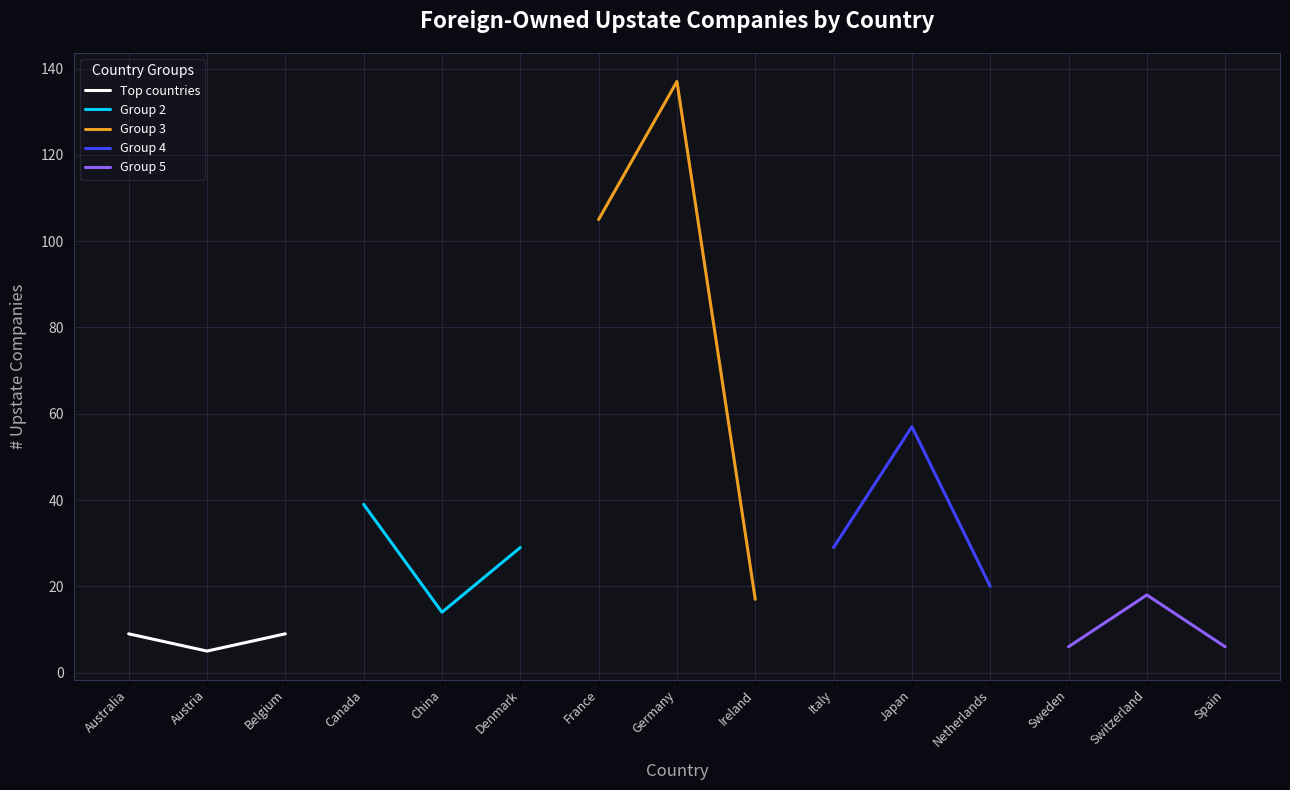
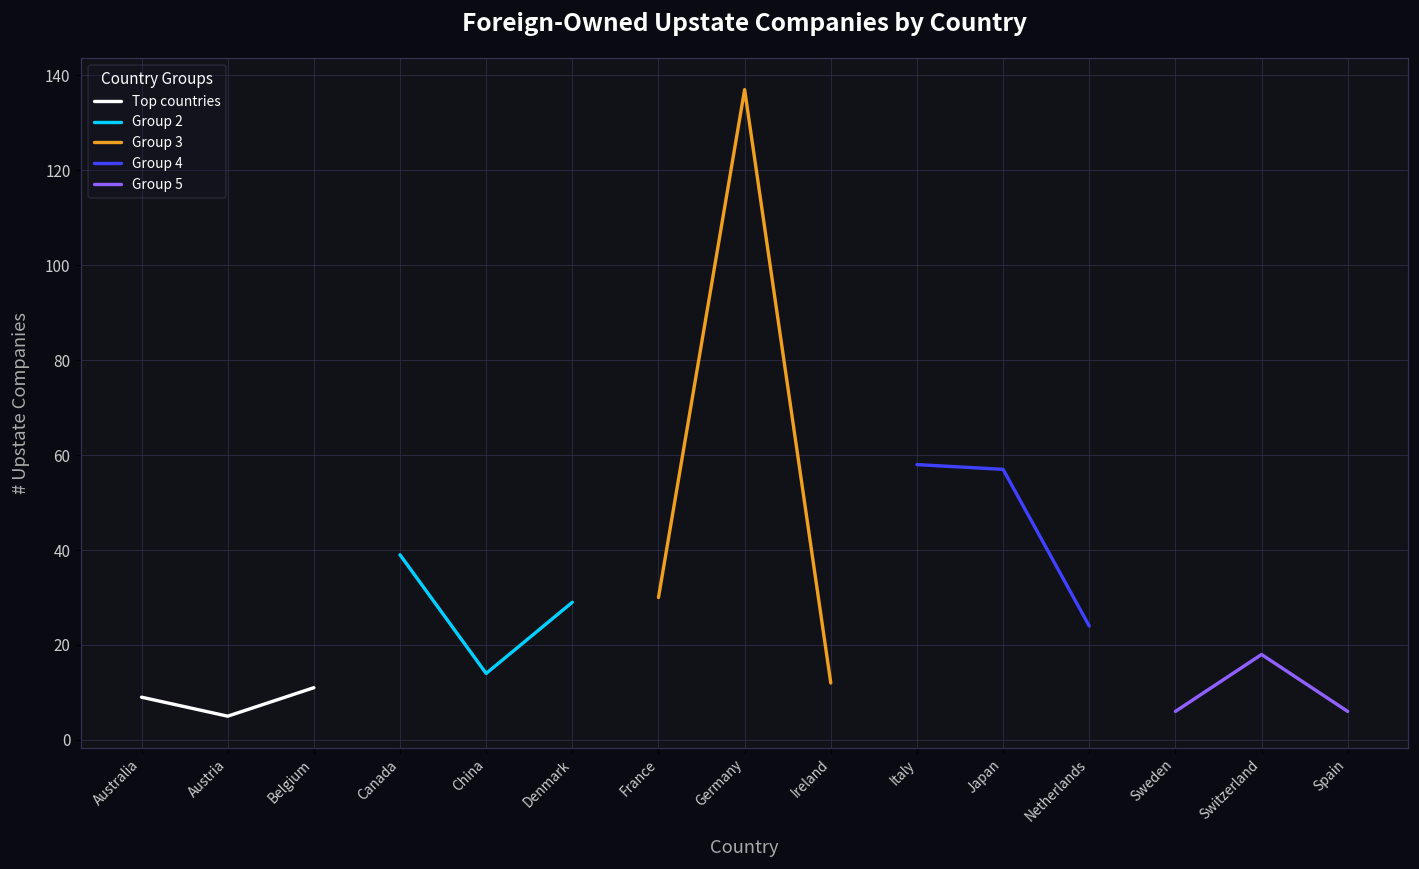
  {
    "Top countries": {
      "Australia": 9,
      "Austria": 5,
-     "Belgium": 9
+     "Belgium": 11
    },
    "Group 2": {
      "Canada": 39,
      "China": 14,
      "Denmark": 29
    },
    "Group 3": {
-     "France": 105,
+     "France": 30,
      "Germany": 137,
-     "Ireland": 17
+     "Ireland": 12
    },
    "Group 4": {
-     "Italy": 29,
+     "Italy": 58,
      "Japan": 57,
-     "Netherlands": 20
+     "Netherlands": 24
    },
    "Group 5": {
      "Sweden": 6,
      "Switzerland": 18,
      "Spain": 6
    }
  }
